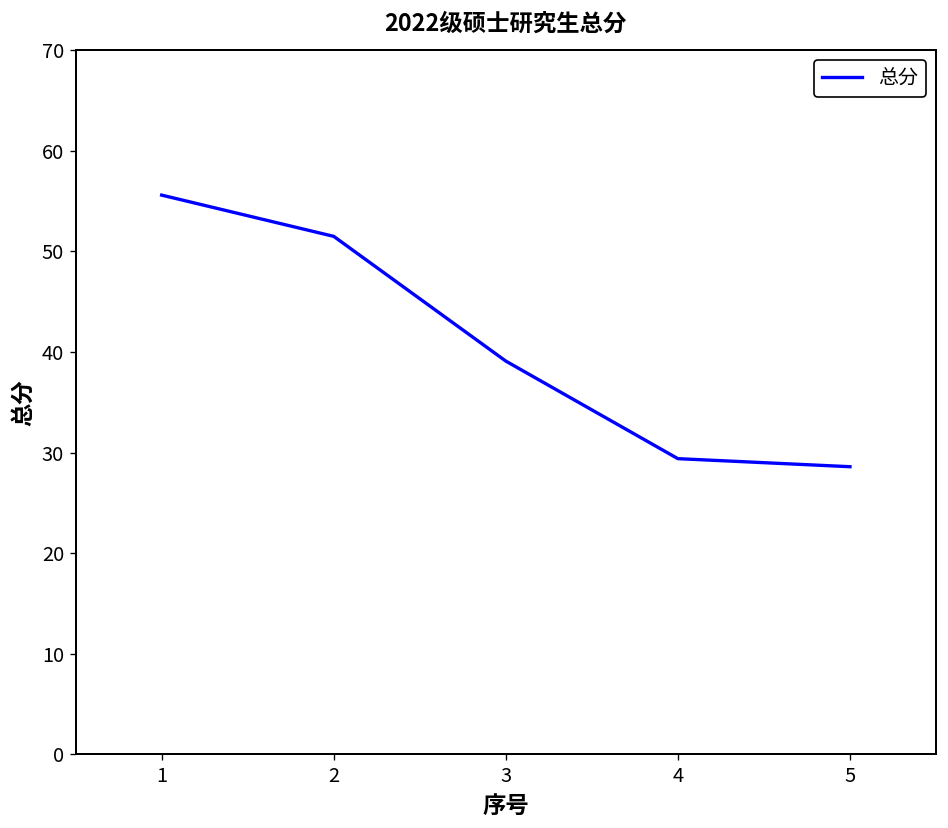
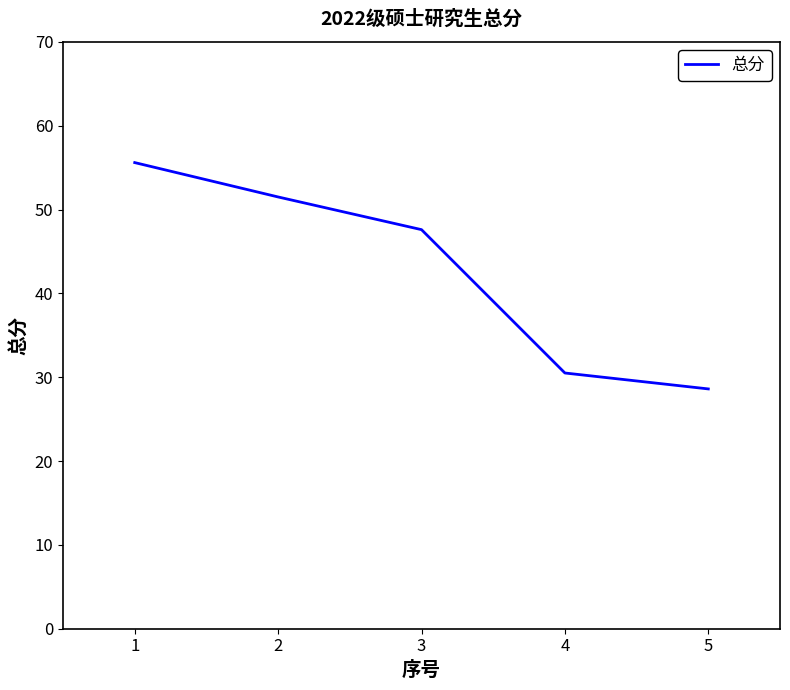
  {
    "1": 56,
    "2": 52,
-   "3": 39,
-   "4": 29,
+   "3": 48,
+   "4": 31,
    "5": 29
  }
